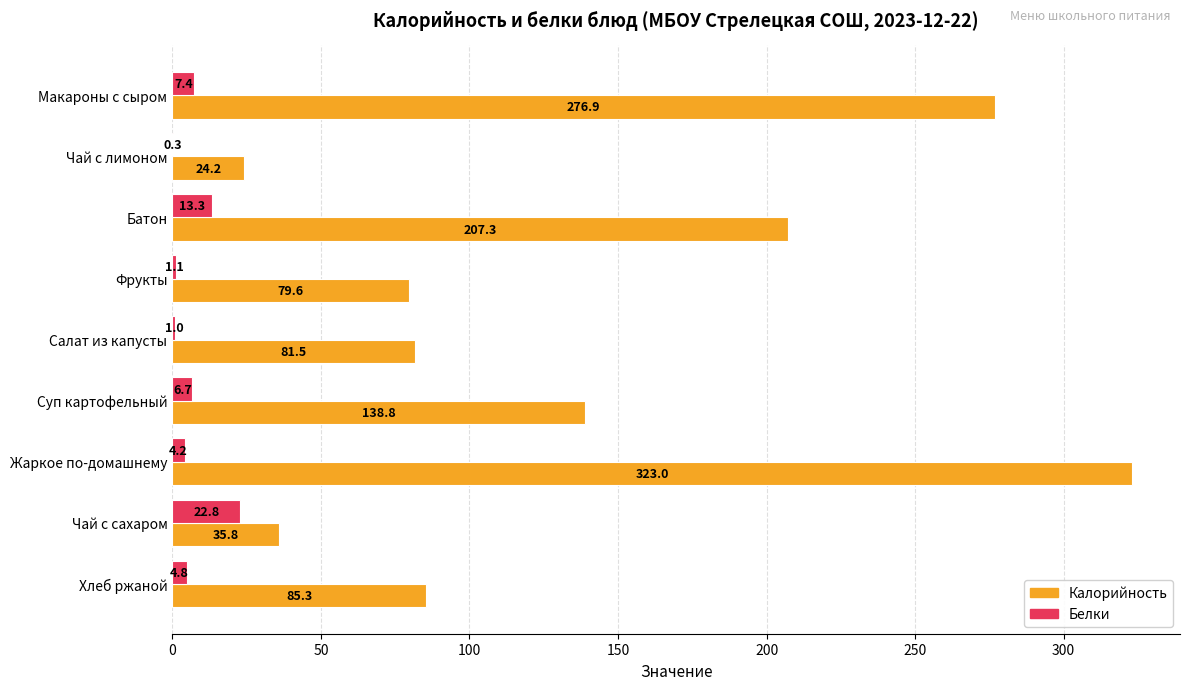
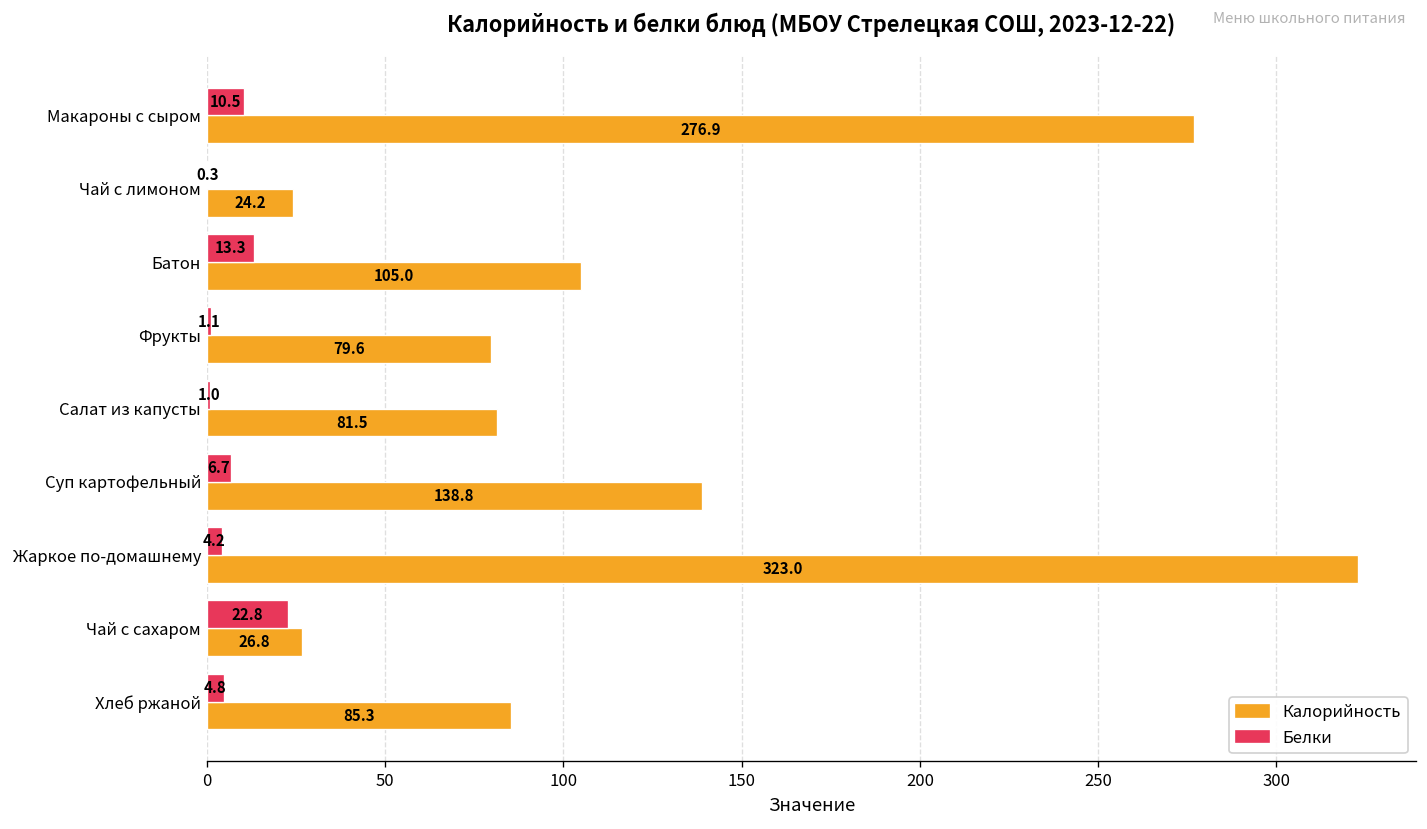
  {
    "Калорийность": {
      "Макароны с сыром": 276.9,
      "Чай с лимоном": 24.2,
-     "Батон": 207.3,
+     "Батон": 105.0,
      "Фрукты": 79.6,
      "Салат из капусты": 81.5,
      "Суп картофельный": 138.8,
      "Жаркое по-домашнему": 323.0,
-     "Чай с сахаром": 35.8,
+     "Чай с сахаром": 26.8,
      "Хлеб ржаной": 85.3
    },
    "Белки": {
-     "Макароны с сыром": 7.4,
+     "Макароны с сыром": 10.5,
      "Чай с лимоном": 0.3,
      "Батон": 13.3,
      "Фрукты": 1.1,
      "Салат из капусты": 1.0,
      "Суп картофельный": 6.7,
      "Жаркое по-домашнему": 4.2,
      "Чай с сахаром": 22.8,
      "Хлеб ржаной": 4.8
    }
  }
